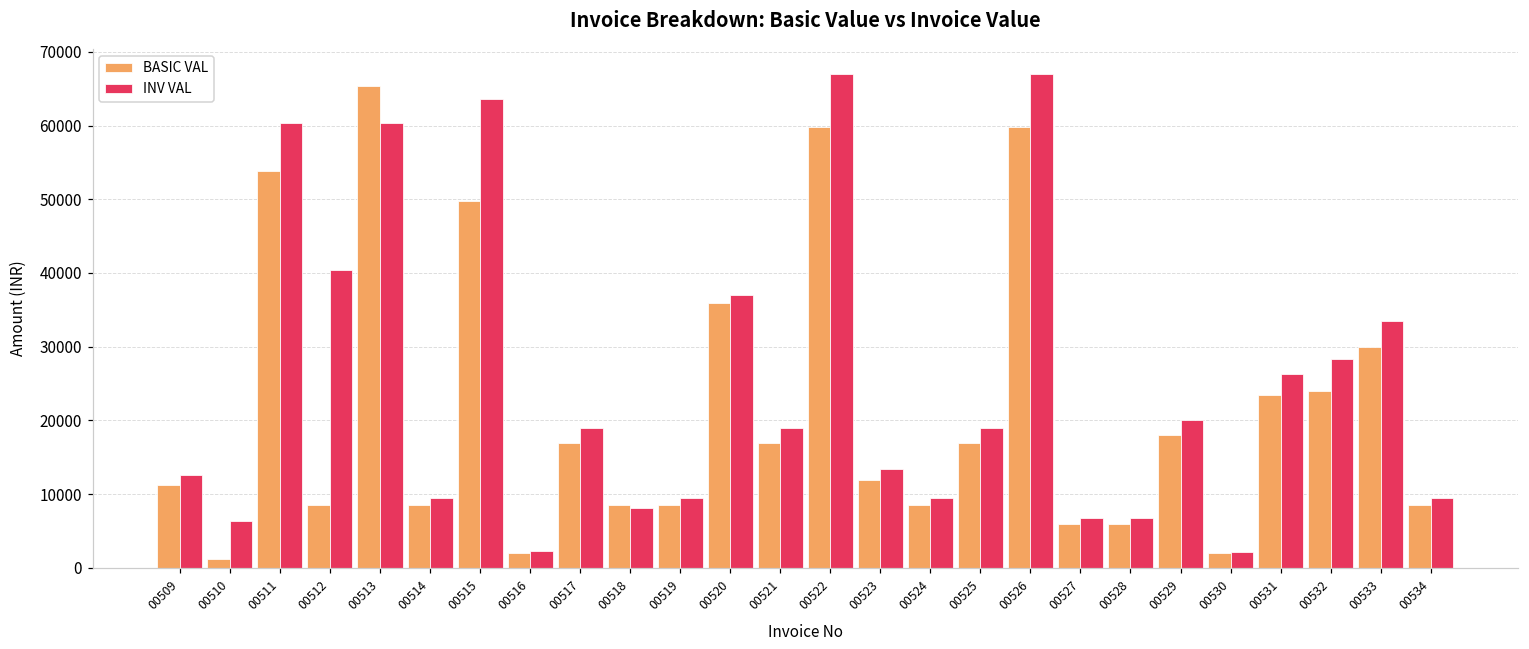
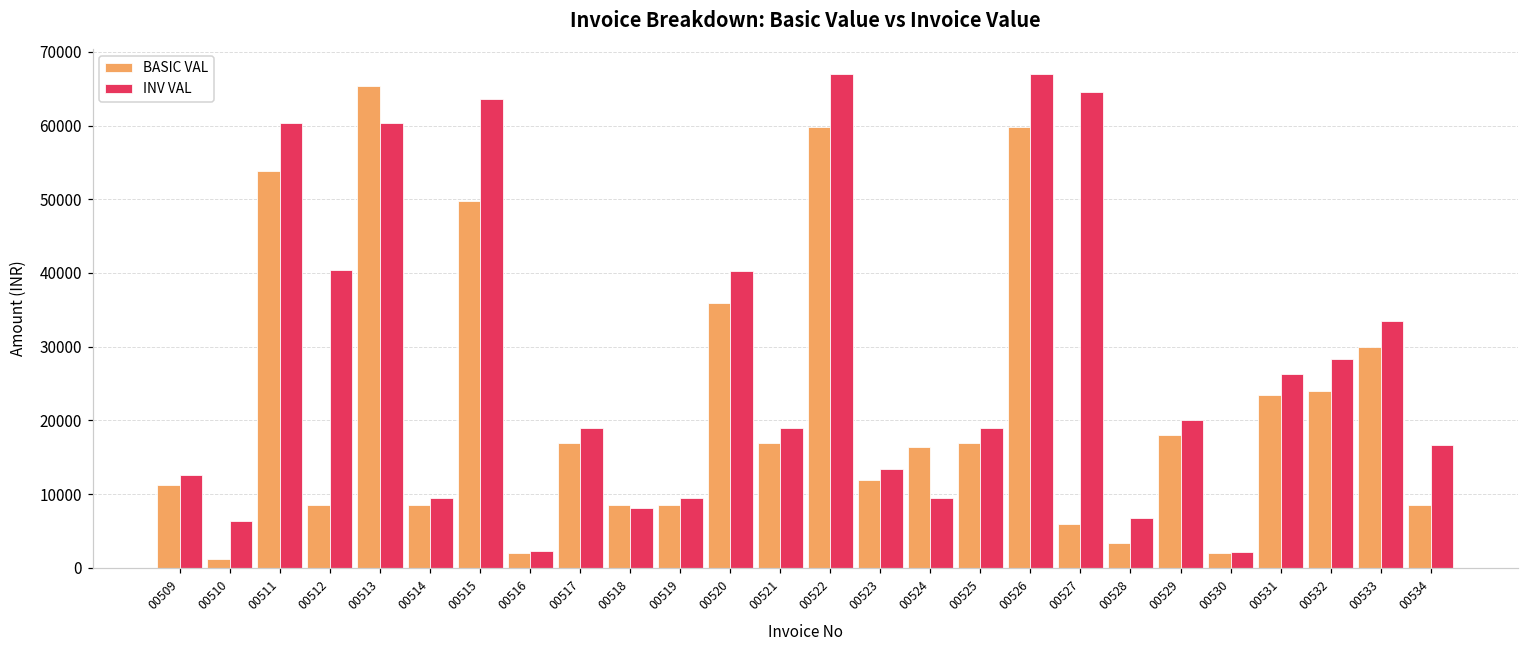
  {
    "BASIC VAL": {
      "00509": 11000,
      "00510": 1000,
      "00511": 54000,
      "00512": 8000,
      "00513": 65000,
      "00514": 8000,
      "00515": 50000,
      "00516": 2000,
      "00517": 17000,
      "00518": 8000,
      "00519": 8000,
      "00520": 36000,
      "00521": 17000,
      "00522": 60000,
      "00523": 12000,
-     "00524": 8000,
+     "00524": 16000,
      "00525": 17000,
      "00526": 60000,
      "00527": 6000,
-     "00528": 6000,
+     "00528": 3000,
      "00529": 18000,
      "00530": 2000,
      "00531": 23000,
      "00532": 24000,
      "00533": 30000,
      "00534": 8000
    },
    "INV VAL": {
      "00509": 13000,
      "00510": 6000,
      "00511": 60000,
      "00512": 40000,
      "00513": 60000,
      "00514": 9000,
      "00515": 64000,
      "00516": 2000,
      "00517": 19000,
      "00518": 8000,
      "00519": 9000,
-     "00520": 37000,
+     "00520": 40000,
      "00521": 19000,
      "00522": 67000,
      "00523": 13000,
      "00524": 9000,
      "00525": 19000,
      "00526": 67000,
-     "00527": 7000,
+     "00527": 65000,
      "00528": 7000,
      "00529": 20000,
      "00530": 2000,
      "00531": 26000,
      "00532": 28000,
      "00533": 34000,
-     "00534": 9000
+     "00534": 17000
    }
  }
